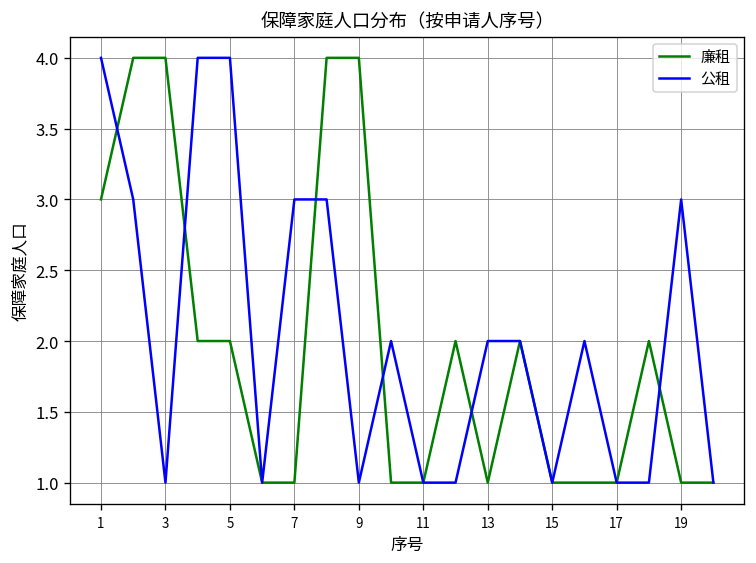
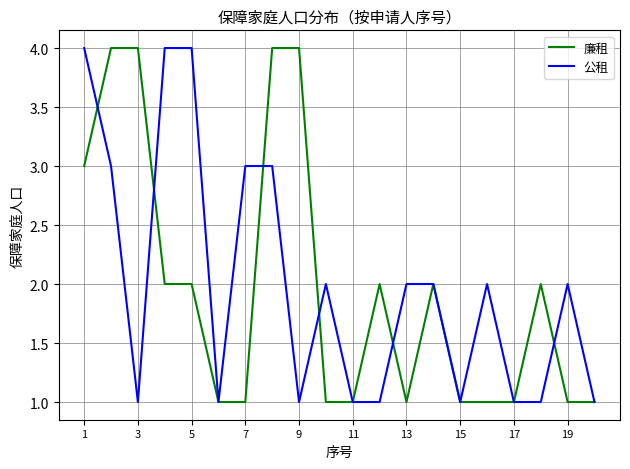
  {
    "廉租": {
      "1": 3,
      "3": 4,
      "5": 2,
      "7": 1,
      "9": 4,
      "13": 1,
      "19": 1
    },
    "公租": {
      "1": 4,
      "3": 1,
      "5": 4,
      "7": 3,
      "9": 1,
      "13": 2,
-     "19": 3
+     "19": 2
    }
  }
